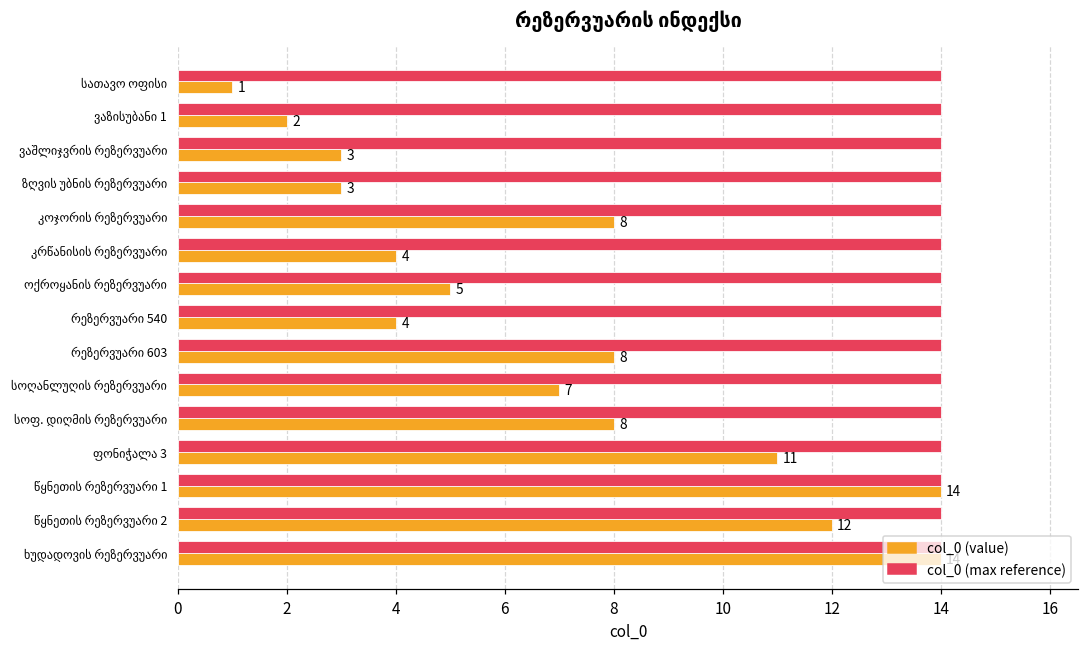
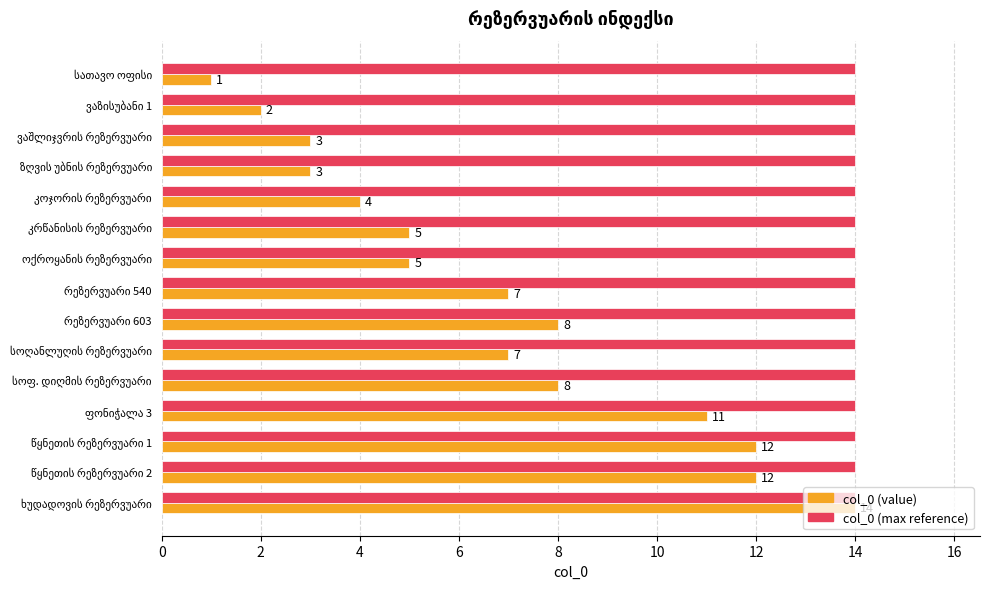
  {
    "col_0 (value)": {
      "სათავო ოფისი": 1,
      "ვაზისუბანი 1": 2,
      "ვაშლიჯვრის რეზერვუარი": 3,
      "ზღვის უბნის რეზერვუარი": 3,
-     "კოჯორის რეზერვუარი": 8,
-     "კრწანისის რეზერვუარი": 4,
+     "კოჯორის რეზერვუარი": 4,
+     "კრწანისის რეზერვუარი": 5,
      "ოქროყანის რეზერვუარი": 5,
-     "რეზერვუარი 540": 4,
+     "რეზერვუარი 540": 7,
      "რეზერვუარი 603": 8,
      "სოღანლუღის რეზერვუარი": 7,
      "სოფ. დიღმის რეზერვუარი": 8,
      "ფონიჭალა 3": 11,
-     "წყნეთის რეზერვუარი 1": 14,
+     "წყნეთის რეზერვუარი 1": 12,
      "წყნეთის რეზერვუარი 2": 12
    },
    "col_0 (max reference)": {
      "სათავო ოფისი": 14.0,
      "ვაზისუბანი 1": 14.0,
      "ვაშლიჯვრის რეზერვუარი": 14.0,
      "ზღვის უბნის რეზერვუარი": 14.0,
      "კოჯორის რეზერვუარი": 14.0,
      "კრწანისის რეზერვუარი": 14.0,
      "ოქროყანის რეზერვუარი": 14.0,
      "რეზერვუარი 540": 14.0,
      "რეზერვუარი 603": 14.0,
      "სოღანლუღის რეზერვუარი": 14.0,
      "სოფ. დიღმის რეზერვუარი": 14.0,
      "ფონიჭალა 3": 14.0
    }
  }
